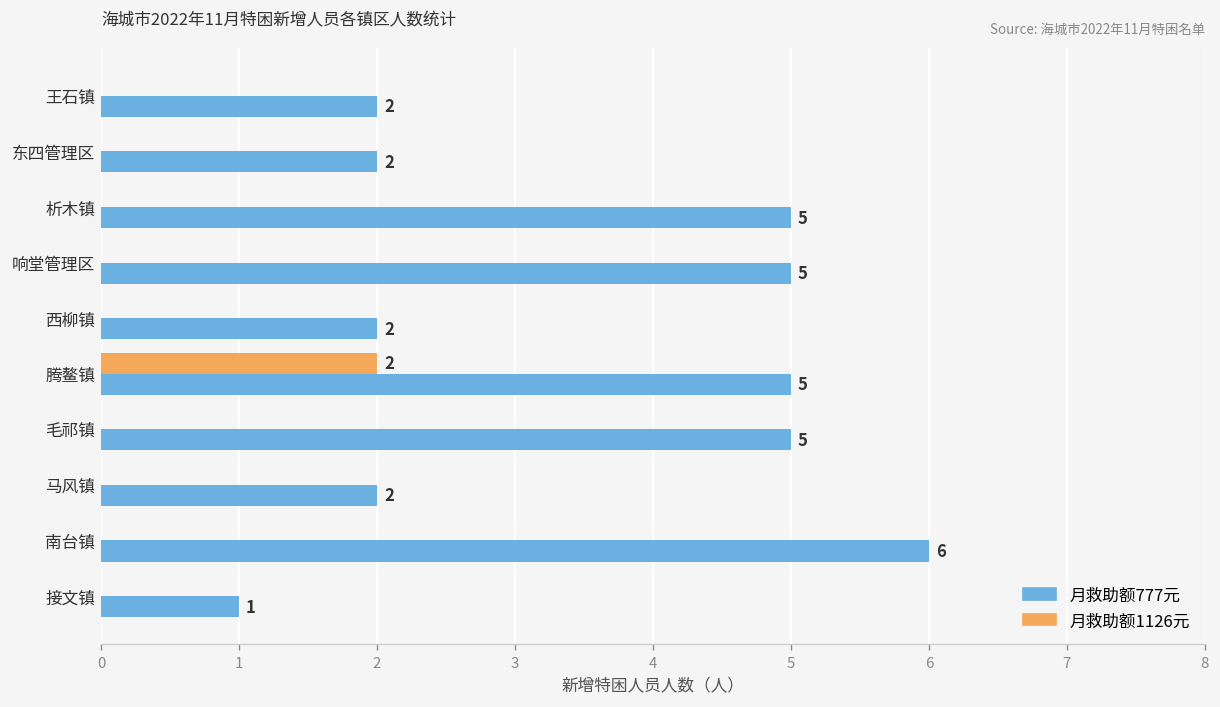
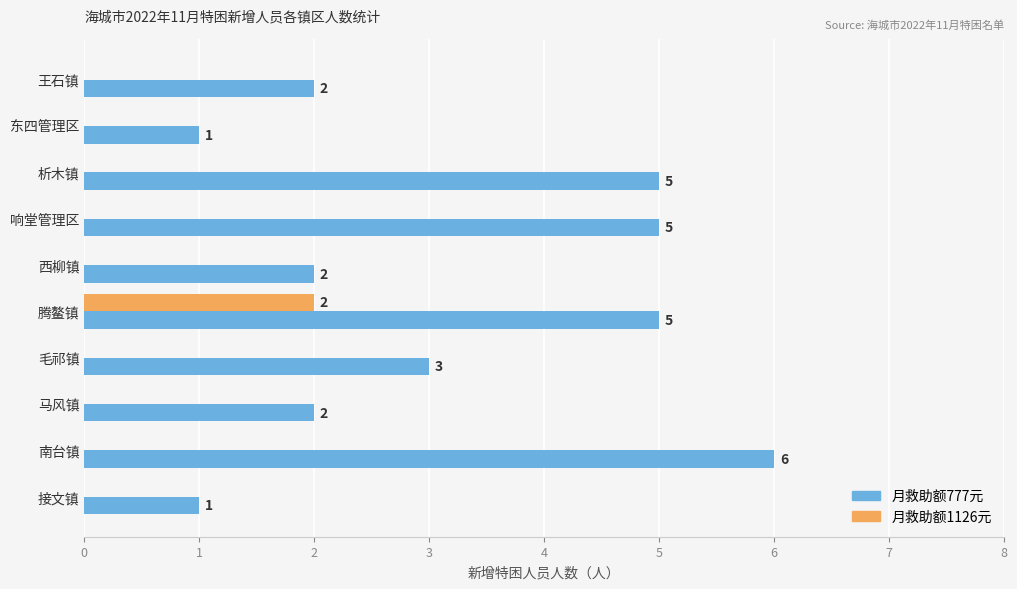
  {
    "月救助额777元": {
      "王石镇": 2,
-     "东四管理区": 2,
+     "东四管理区": 1,
      "析木镇": 5,
      "响堂管理区": 5,
      "西柳镇": 2,
      "腾鳌镇": 5,
-     "毛祁镇": 5,
+     "毛祁镇": 3,
      "马风镇": 2,
      "南台镇": 6,
      "接文镇": 1
    },
    "月救助额1126元": {
      "腾鳌镇": 2
    }
  }
